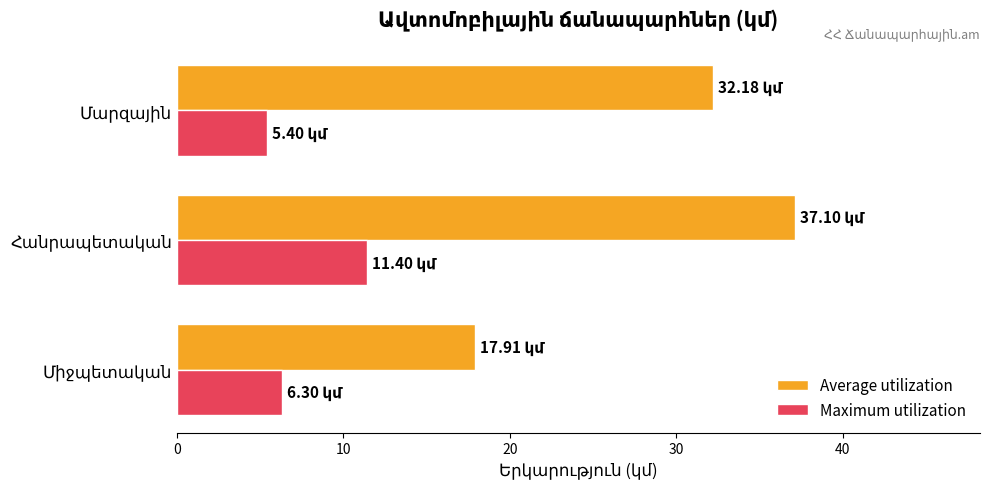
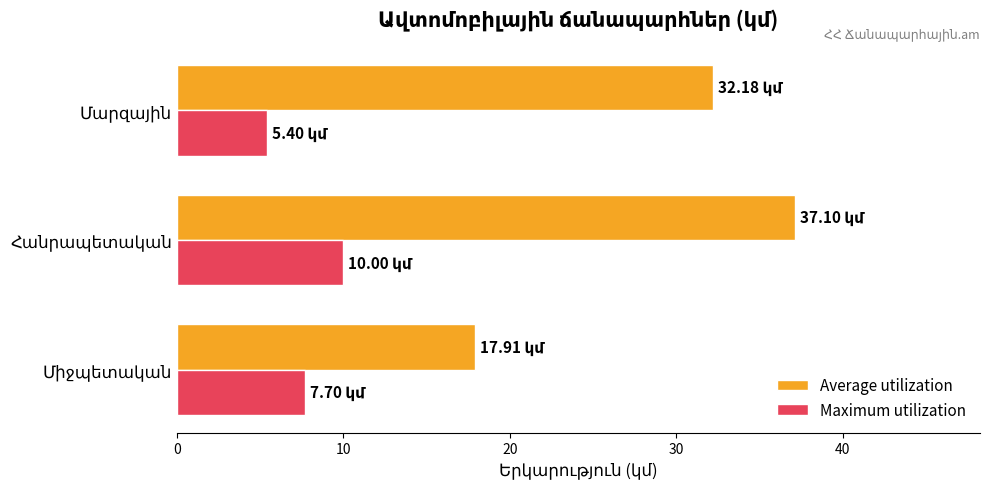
  {
    "Average utilization": {
      "Մարզային": 32.18,
      "Հանրապետական": 37.10,
      "Միջպետական": 17.91
    },
    "Maximum utilization": {
      "Մարզային": 5.40,
-     "Հանրապետական": 11.40,
-     "Միջպետական": 6.30
+     "Հանրապետական": 10.00,
+     "Միջպետական": 7.70
    }
  }
